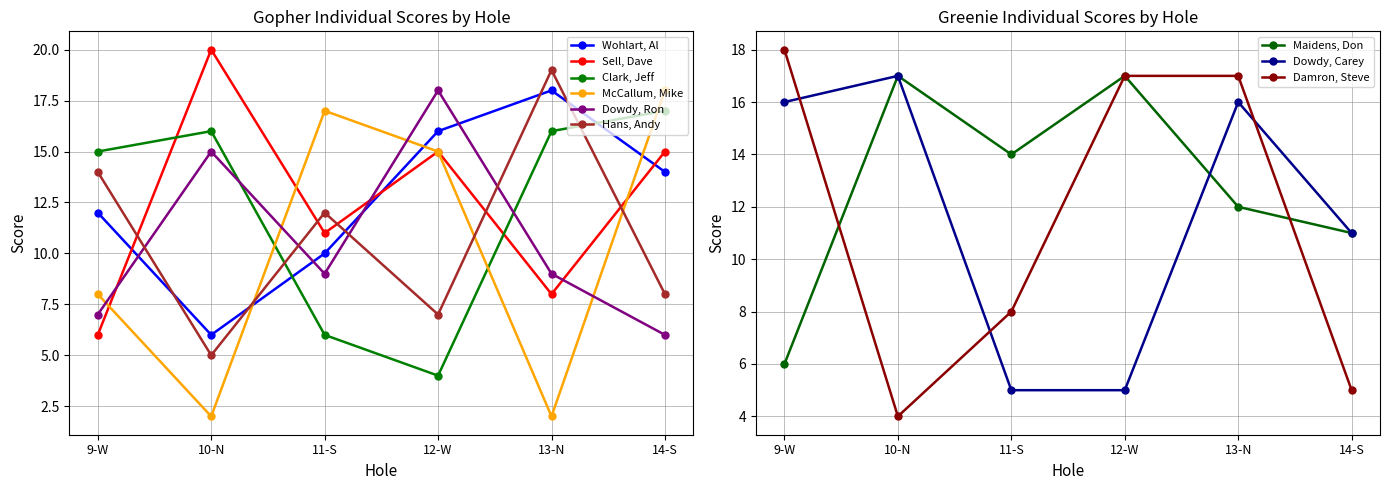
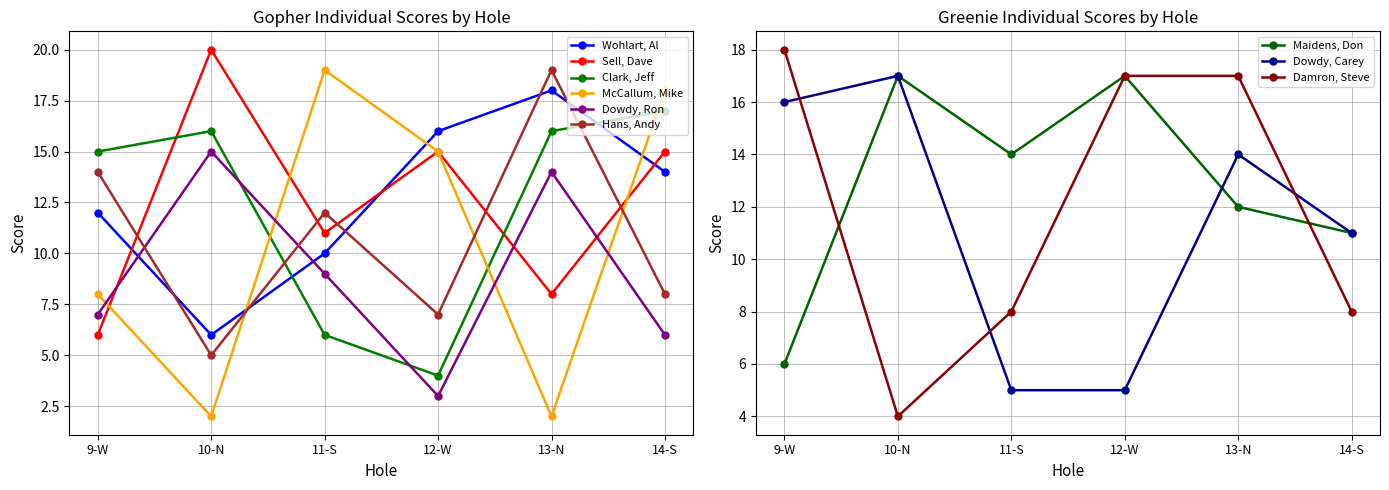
  {
    "Gopher Individual Scores by Hole": {
      "Wohlart, Al": {
        "9-W": 12,
        "10-N": 6,
        "11-S": 10,
        "12-W": 16,
        "13-N": 18,
        "14-S": 14
      },
      "Sell, Dave": {
        "9-W": 6,
        "10-N": 20,
        "11-S": 11,
        "13-N": 8,
        "14-S": 15
      },
      "Clark, Jeff": {
        "9-W": 15,
        "10-N": 16,
        "11-S": 6,
        "12-W": 4,
        "13-N": 16
      },
      "McCallum, Mike": {
        "9-W": 8,
        "10-N": 2,
-       "11-S": 17,
+       "11-S": 19,
        "13-N": 2
      },
      "Dowdy, Ron": {
        "9-W": 7,
        "10-N": 15,
        "11-S": 9,
-       "12-W": 18,
-       "13-N": 9,
+       "12-W": 3,
+       "13-N": 14,
        "14-S": 6
      },
      "Hans, Andy": {
        "9-W": 14,
        "10-N": 5,
        "11-S": 12,
        "12-W": 7,
        "13-N": 19,
        "14-S": 8
      }
    },
    "Greenie Individual Scores by Hole": {
      "Maidens, Don": {
        "9-W": 6,
        "11-S": 14,
        "13-N": 12
      },
      "Dowdy, Carey": {
        "9-W": 16,
        "11-S": 5,
        "12-W": 5,
-       "13-N": 16
+       "13-N": 14
      },
      "Damron, Steve": {
        "9-W": 18,
        "10-N": 4,
        "11-S": 8,
        "13-N": 17,
-       "14-S": 5
+       "14-S": 8
      }
    }
  }
